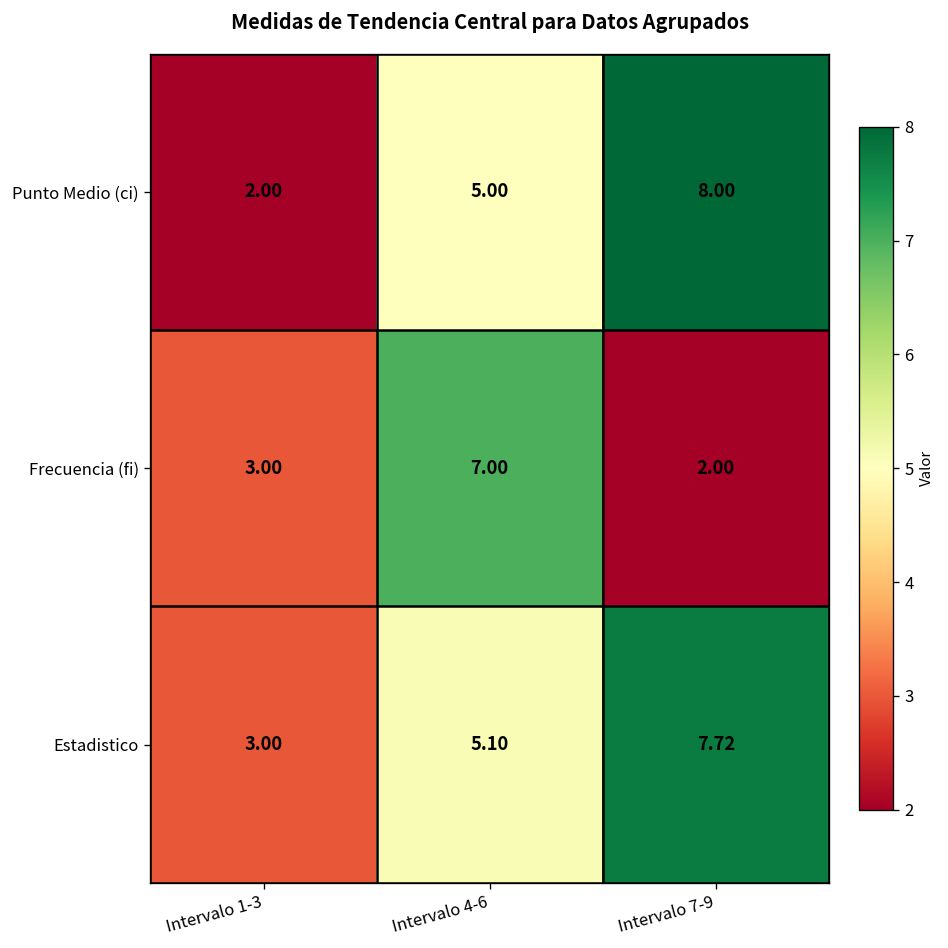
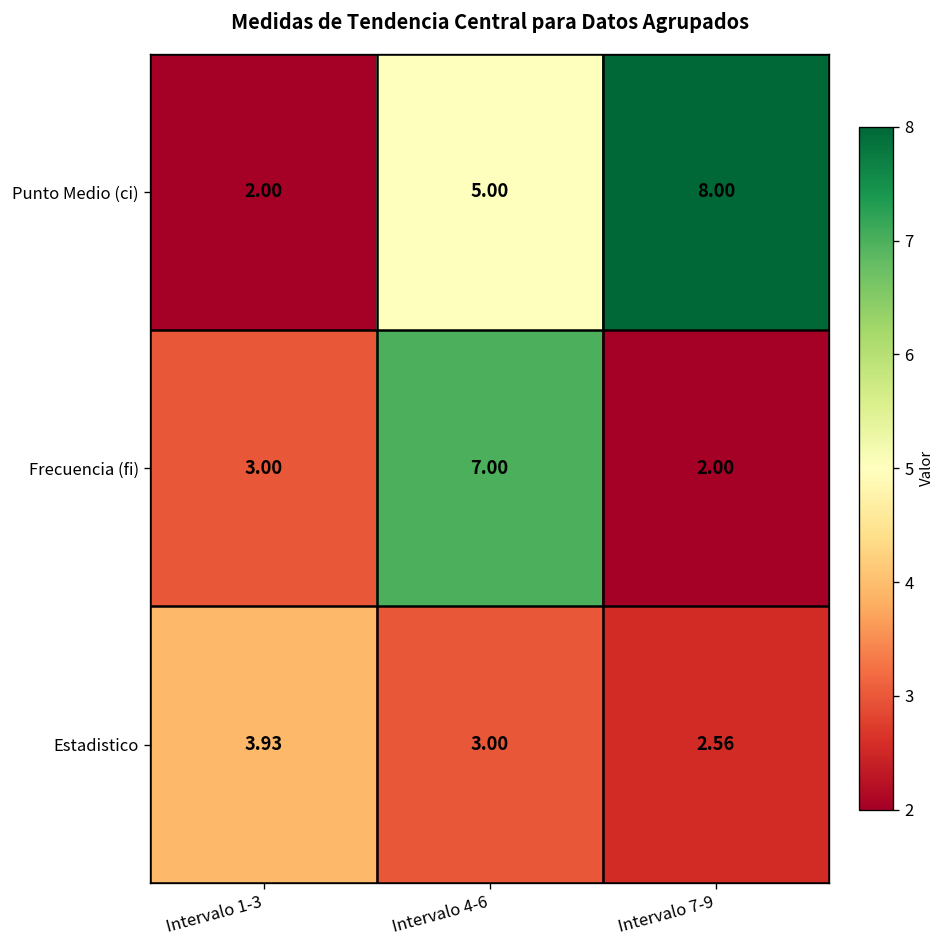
  {
    "Punto Medio (ci)": {
      "Intervalo 1-3": 2.00,
      "Intervalo 4-6": 5.00,
      "Intervalo 7-9": 8.00
    },
    "Frecuencia (fi)": {
      "Intervalo 1-3": 3.00,
      "Intervalo 4-6": 7.00,
      "Intervalo 7-9": 2.00
    },
    "Estadistico": {
-     "Intervalo 1-3": 3.00,
-     "Intervalo 4-6": 5.10,
-     "Intervalo 7-9": 7.72
+     "Intervalo 1-3": 3.93,
+     "Intervalo 4-6": 3.00,
+     "Intervalo 7-9": 2.56
    }
  }
